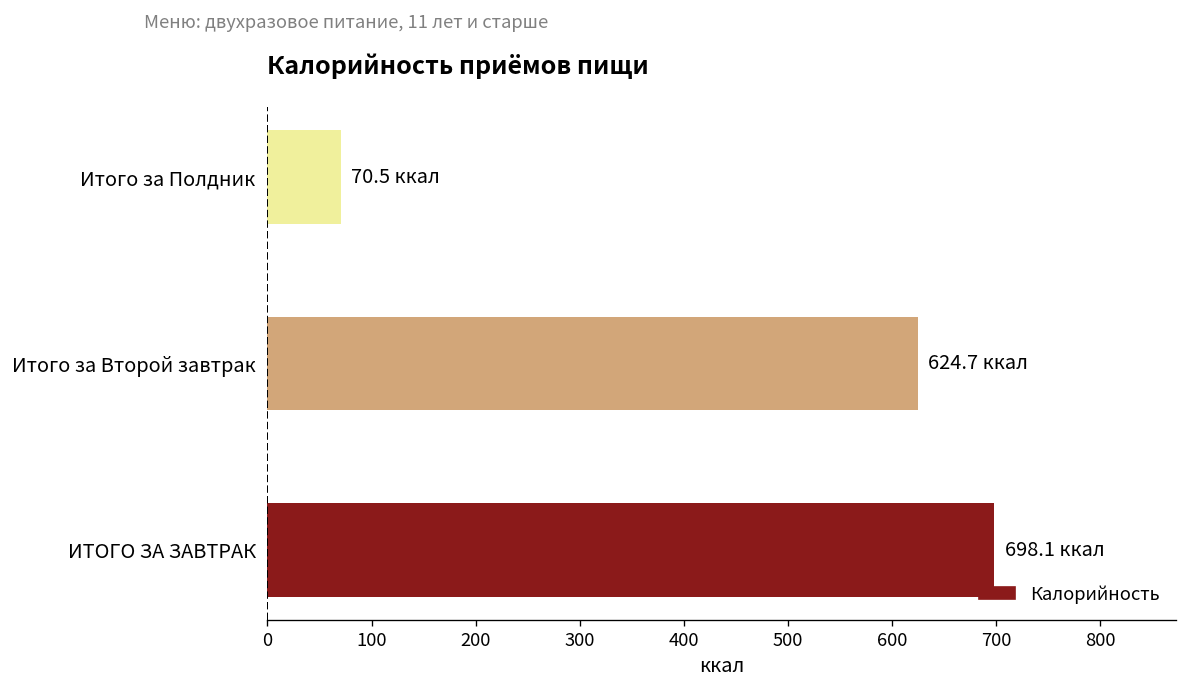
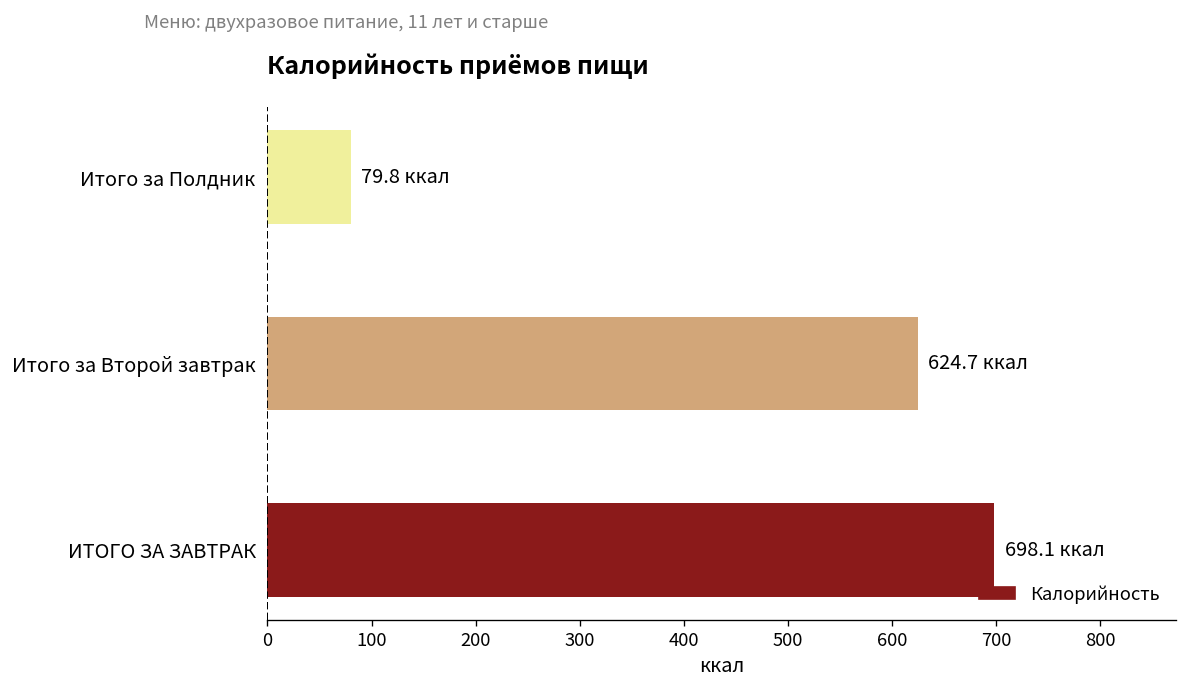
  {
-   "Итого за Полдник": 70.5,
+   "Итого за Полдник": 79.8,
    "Итого за Второй завтрак": 624.7,
    "ИТОГО ЗА ЗАВТРАК": 698.1
  }
